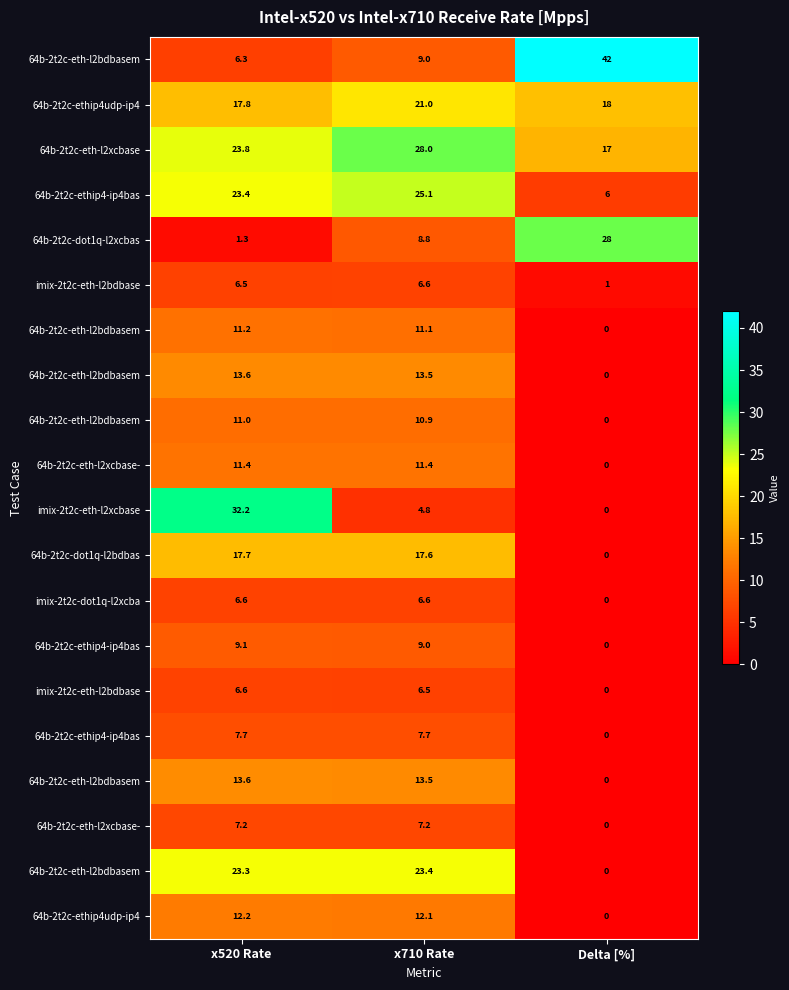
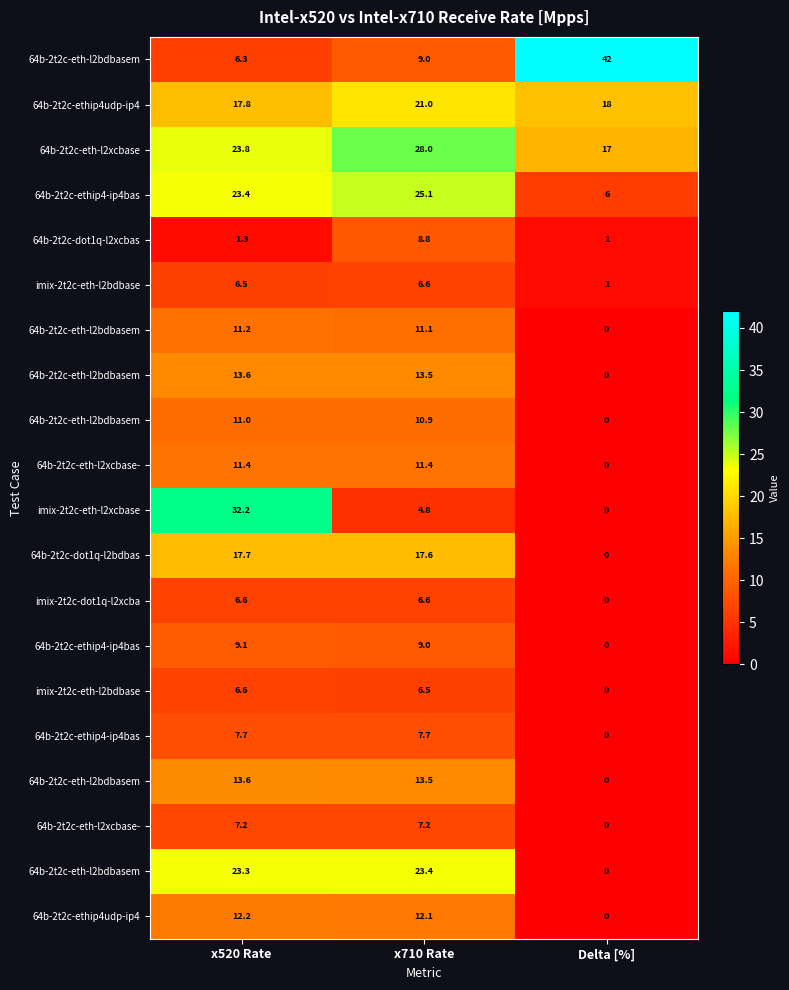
  {
    "64b-2t2c-eth-l2xcbase": {
      "x520 Rate": 23.8,
      "x710 Rate": 28.0,
      "Delta [%]": 17
    },
    "64b-2t2c-dot1q-l2xcbas": {
      "x520 Rate": 1.3,
      "x710 Rate": 8.8,
-     "Delta [%]": 28
+     "Delta [%]": 1
    },
    "imix-2t2c-eth-l2xcbase": {
      "x520 Rate": 32.2,
      "x710 Rate": 4.8,
      "Delta [%]": 0
    },
    "64b-2t2c-dot1q-l2bdbas": {
      "x520 Rate": 17.7,
      "x710 Rate": 17.6,
      "Delta [%]": 0
    },
    "imix-2t2c-dot1q-l2xcba": {
      "x520 Rate": 6.6,
      "x710 Rate": 6.6,
      "Delta [%]": 0
    }
  }
